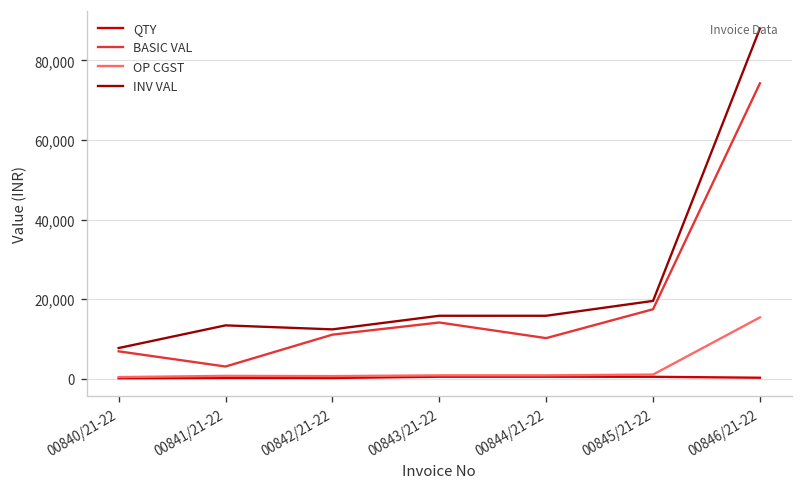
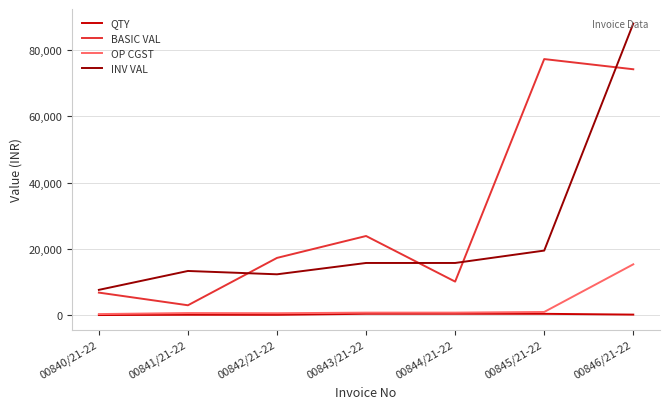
  {
    "BASIC VAL": {
      "00840/21-22": "7,000",
      "00841/21-22": "3,000",
-     "00842/21-22": "11,000",
-     "00843/21-22": "14,000",
+     "00842/21-22": "17,000",
+     "00843/21-22": "24,000",
      "00844/21-22": "10,000",
-     "00845/21-22": "17,000",
+     "00845/21-22": "77,000",
      "00846/21-22": "74,000"
    },
    "OP CGST": {
      "00846/21-22": "15,000"
    }
  }
